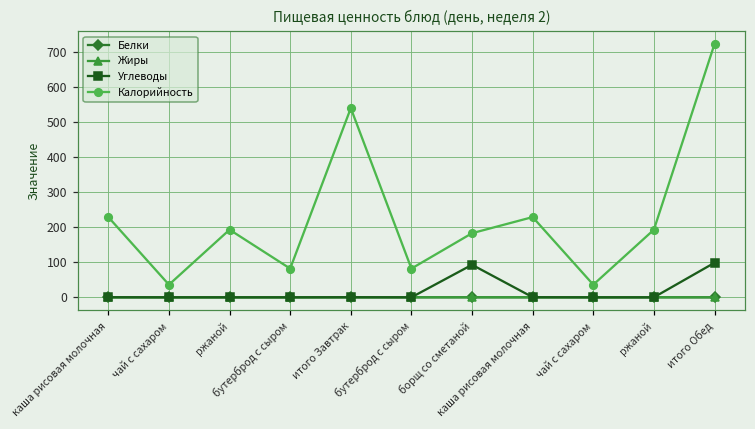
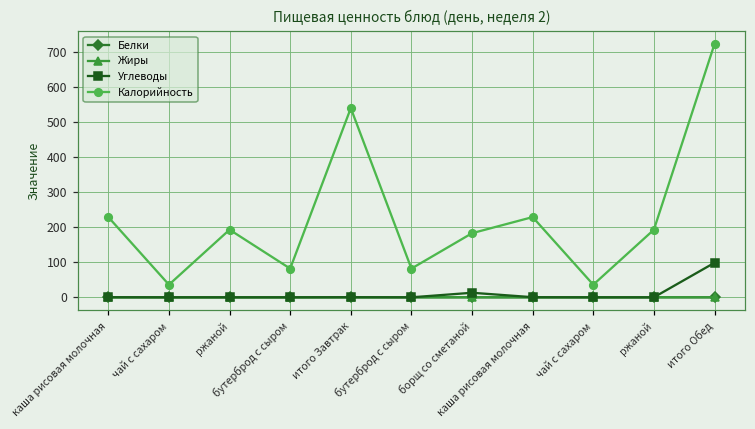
  {
    "Углеводы": {
-     "борщ со сметаной": 90,
+     "борщ со сметаной": 10,
      "итого Обед": 100
    }
  }
